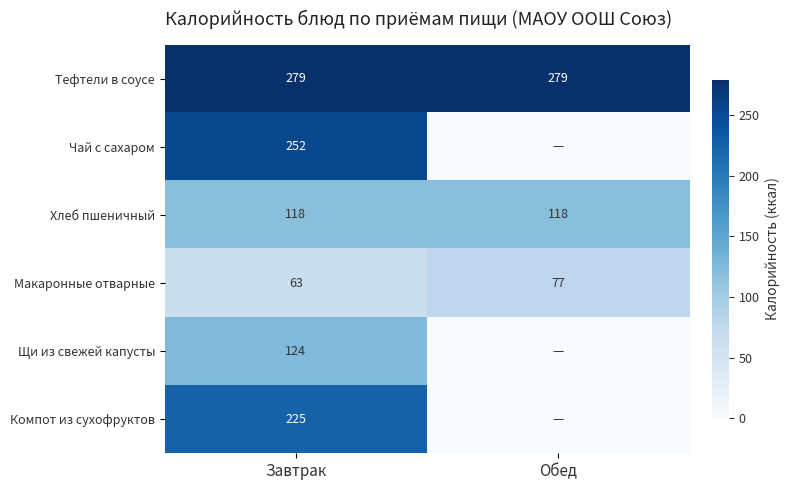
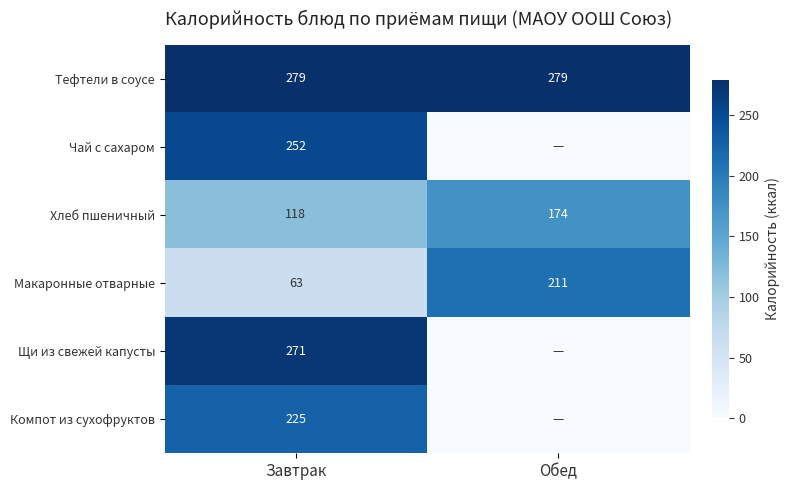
  {
    "Тефтели в соусе": {
      "Завтрак": 279,
      "Обед": 279
    },
    "Чай с сахаром": {
      "Завтрак": 252
    },
    "Хлеб пшеничный": {
      "Завтрак": 118,
-     "Обед": 118
+     "Обед": 174
    },
    "Макаронные отварные": {
      "Завтрак": 63,
-     "Обед": 77
+     "Обед": 211
    },
    "Щи из свежей капусты": {
-     "Завтрак": 124
+     "Завтрак": 271
    },
    "Компот из сухофруктов": {
      "Завтрак": 225
    }
  }
